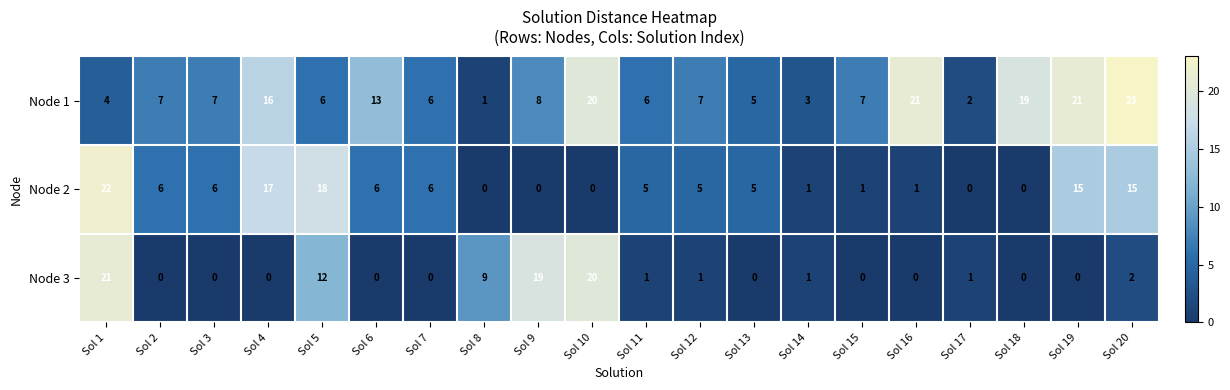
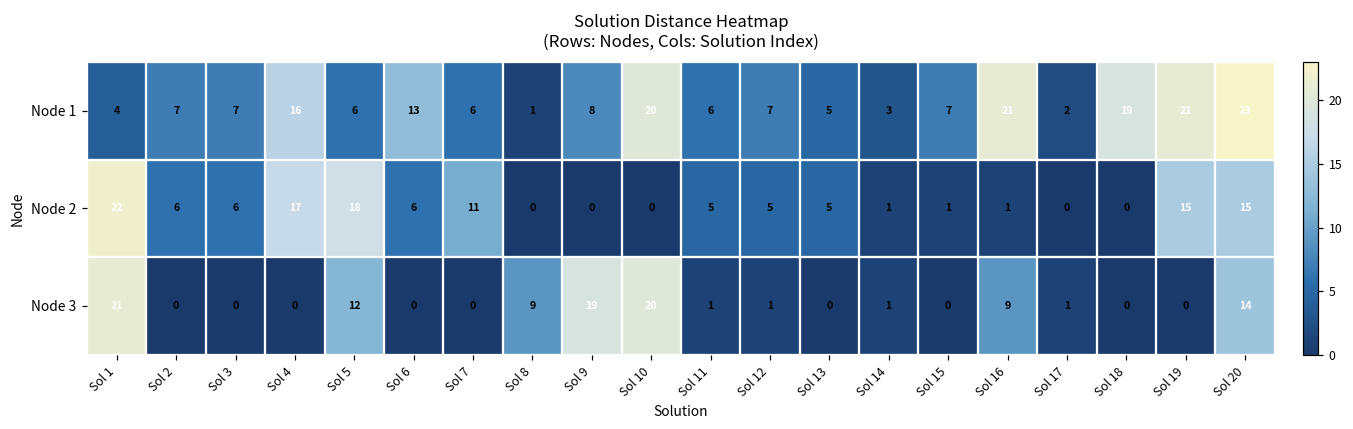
  {
    "Node 1": {
      "Sol 1": 4,
      "Sol 2": 7,
      "Sol 3": 7,
      "Sol 4": 16,
      "Sol 5": 6,
      "Sol 6": 13,
      "Sol 7": 6,
      "Sol 8": 1,
      "Sol 9": 8,
      "Sol 11": 6,
      "Sol 12": 7,
      "Sol 13": 5,
      "Sol 14": 3,
      "Sol 15": 7,
      "Sol 17": 2,
      "Sol 20": 23
    },
    "Node 2": {
      "Sol 1": 22,
      "Sol 2": 6,
      "Sol 3": 6,
      "Sol 4": 17,
      "Sol 5": 18,
      "Sol 6": 6,
-     "Sol 7": 6,
+     "Sol 7": 11,
      "Sol 8": 0,
      "Sol 9": 0,
      "Sol 10": 0,
      "Sol 11": 5,
      "Sol 12": 5,
      "Sol 13": 5,
      "Sol 14": 1,
      "Sol 15": 1,
      "Sol 16": 1,
      "Sol 17": 0,
      "Sol 18": 0,
      "Sol 19": 15,
      "Sol 20": 15
    },
    "Node 3": {
      "Sol 2": 0,
      "Sol 3": 0,
      "Sol 4": 0,
      "Sol 5": 12,
      "Sol 6": 0,
      "Sol 7": 0,
      "Sol 8": 9,
      "Sol 11": 1,
      "Sol 12": 1,
      "Sol 13": 0,
      "Sol 14": 1,
      "Sol 15": 0,
-     "Sol 16": 0,
+     "Sol 16": 9,
      "Sol 17": 1,
      "Sol 18": 0,
      "Sol 19": 0,
-     "Sol 20": 2
+     "Sol 20": 14
    }
  }
